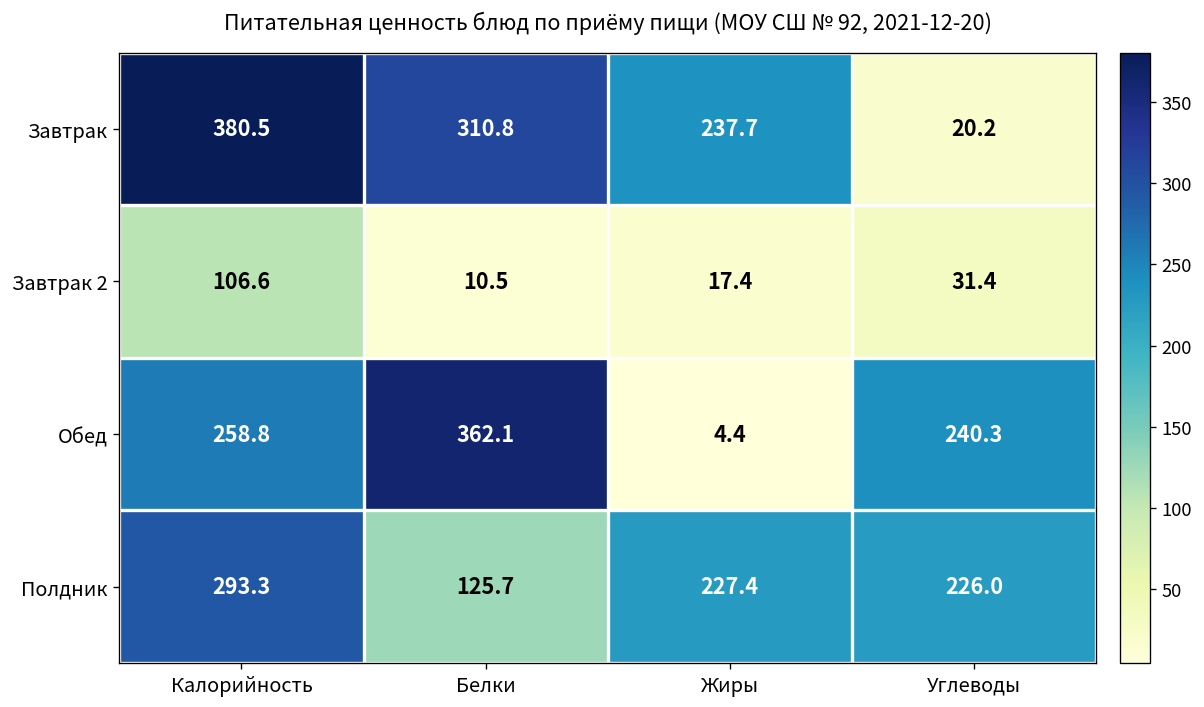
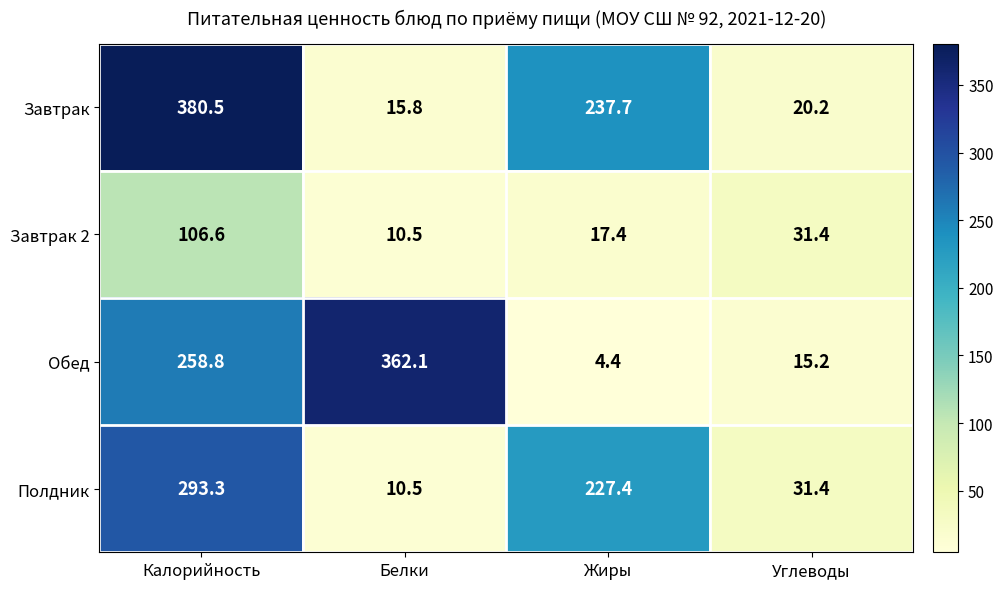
  {
    "Завтрак": {
      "Калорийность": 380.5,
-     "Белки": 310.8,
+     "Белки": 15.8,
      "Жиры": 237.7,
      "Углеводы": 20.2
    },
    "Завтрак 2": {
      "Калорийность": 106.6,
      "Белки": 10.5,
      "Жиры": 17.4,
      "Углеводы": 31.4
    },
    "Обед": {
      "Калорийность": 258.8,
      "Белки": 362.1,
      "Жиры": 4.4,
-     "Углеводы": 240.3
+     "Углеводы": 15.2
    },
    "Полдник": {
      "Калорийность": 293.3,
-     "Белки": 125.7,
+     "Белки": 10.5,
      "Жиры": 227.4,
-     "Углеводы": 226.0
+     "Углеводы": 31.4
    }
  }
